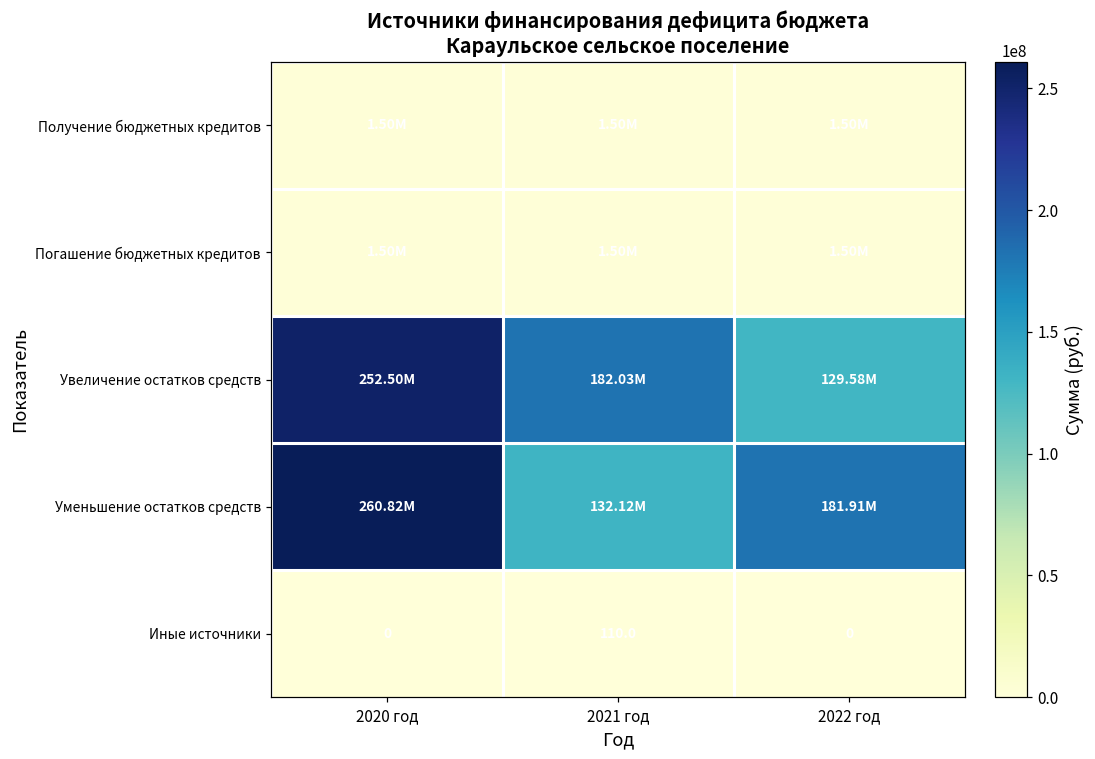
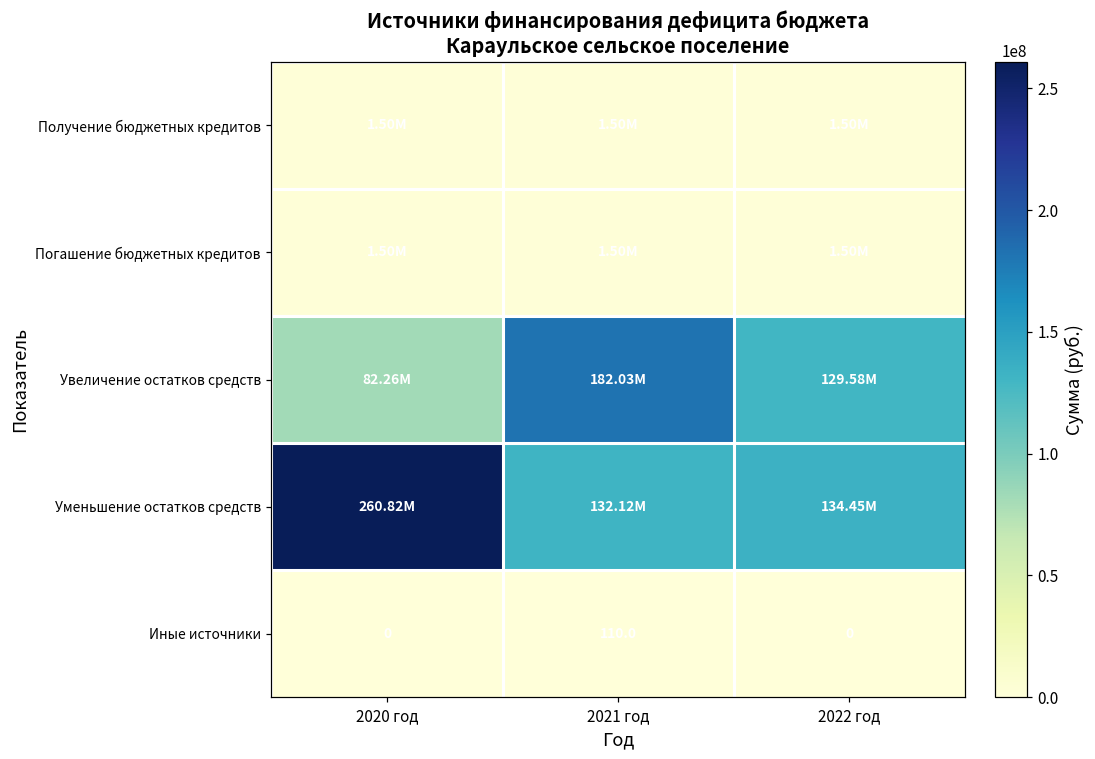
  {
    "Увеличение остатков средств": {
-     "2020 год": "252.50M",
+     "2020 год": "82.26M",
      "2021 год": "182.03M",
      "2022 год": "129.58M"
    },
    "Уменьшение остатков средств": {
      "2020 год": "260.82M",
      "2021 год": "132.12M",
-     "2022 год": "181.91M"
+     "2022 год": "134.45M"
    }
  }
